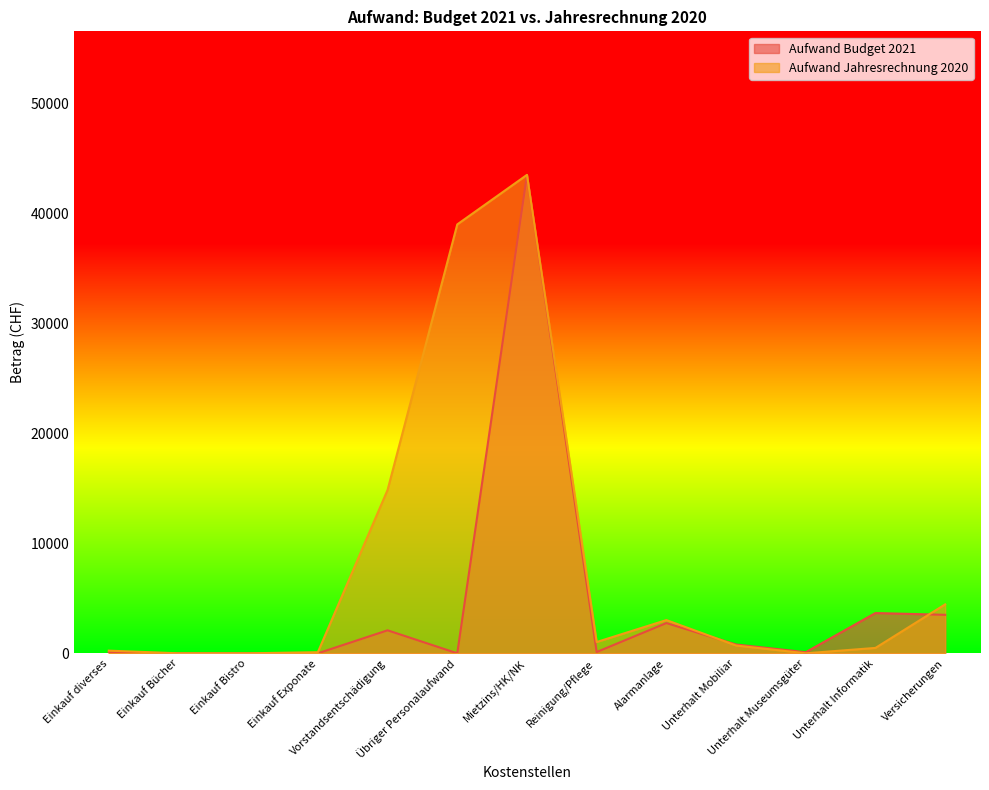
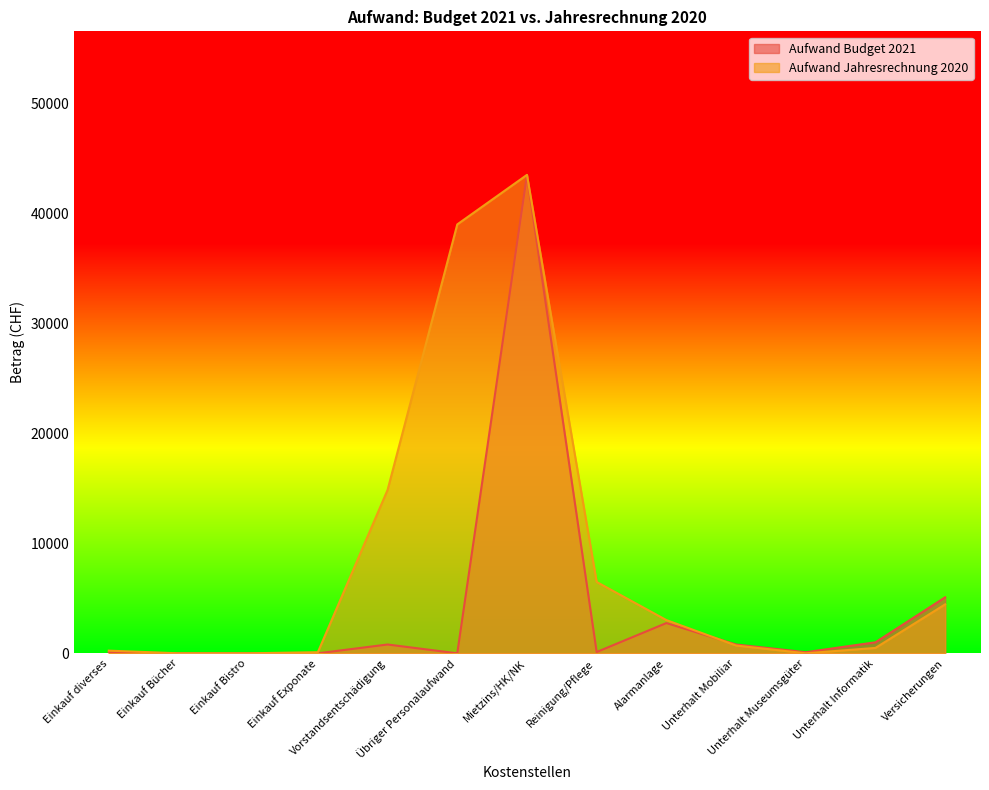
  {
    "Aufwand Budget 2021": {
-     "Vorstandsentschädigung": 2100,
+     "Vorstandsentschädigung": 800,
      "Übriger Personalaufwand": 0,
      "Reinigung/Pflege": 100,
      "Alarmanlage": 2800,
-     "Unterhalt Informatik": 3700,
-     "Versicherungen": 3500
+     "Unterhalt Informatik": 1000,
+     "Versicherungen": 5100
    },
    "Aufwand Jahresrechnung 2020": {
      "Vorstandsentschädigung": 14900,
      "Übriger Personalaufwand": 39000,
-     "Reinigung/Pflege": 1000,
+     "Reinigung/Pflege": 6500,
      "Alarmanlage": 3000,
      "Unterhalt Informatik": 500,
      "Versicherungen": 4400
    }
  }
